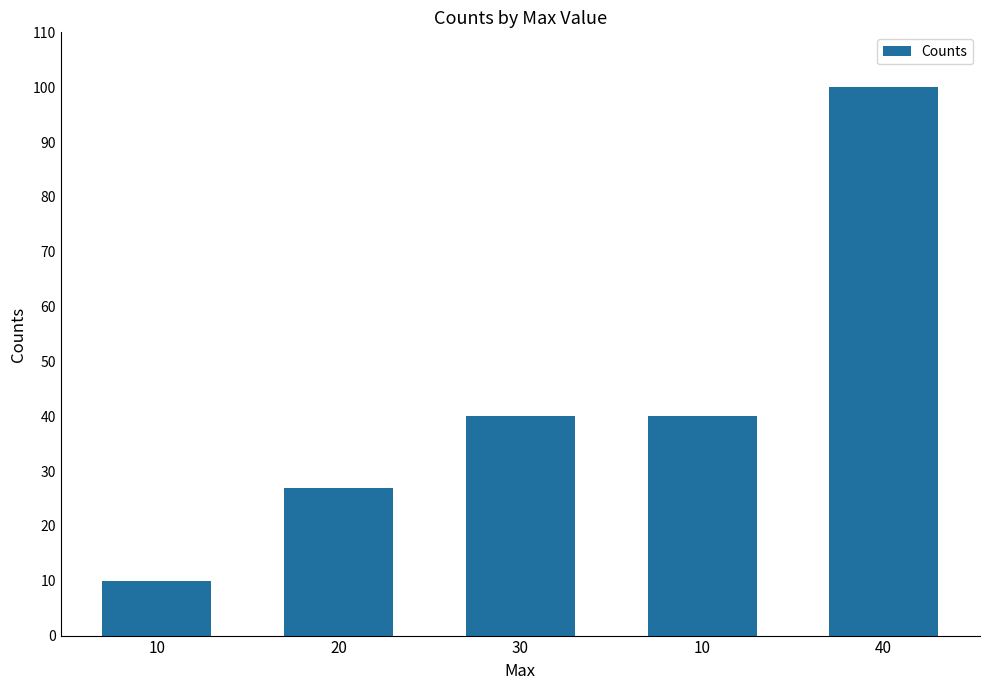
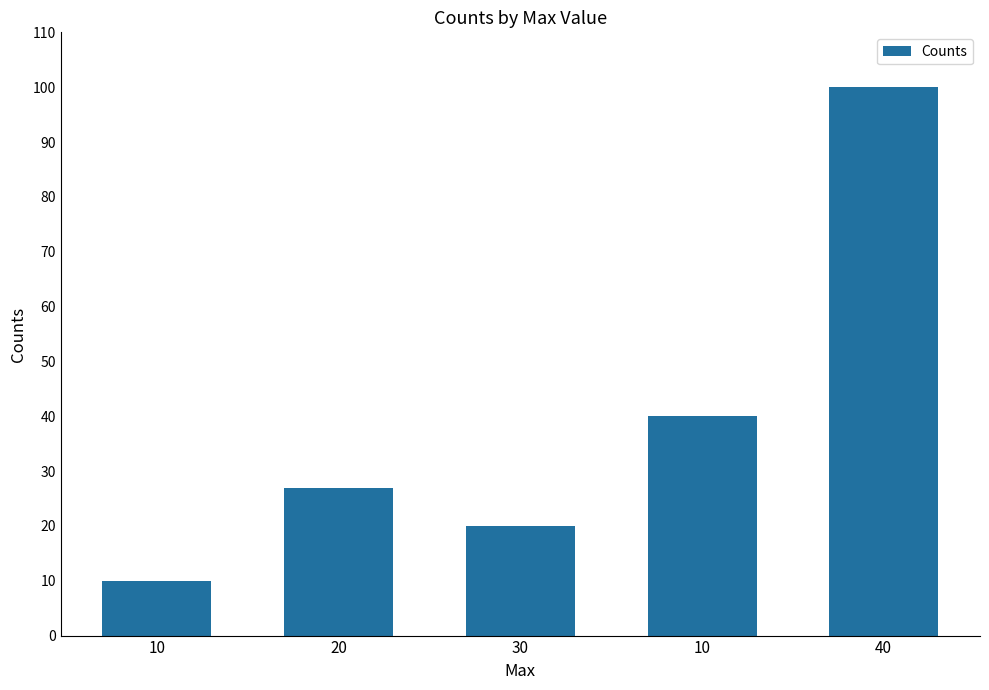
  {
    "20": 27,
-   "30": 40,
+   "30": 20,
    "40": 100
  }
